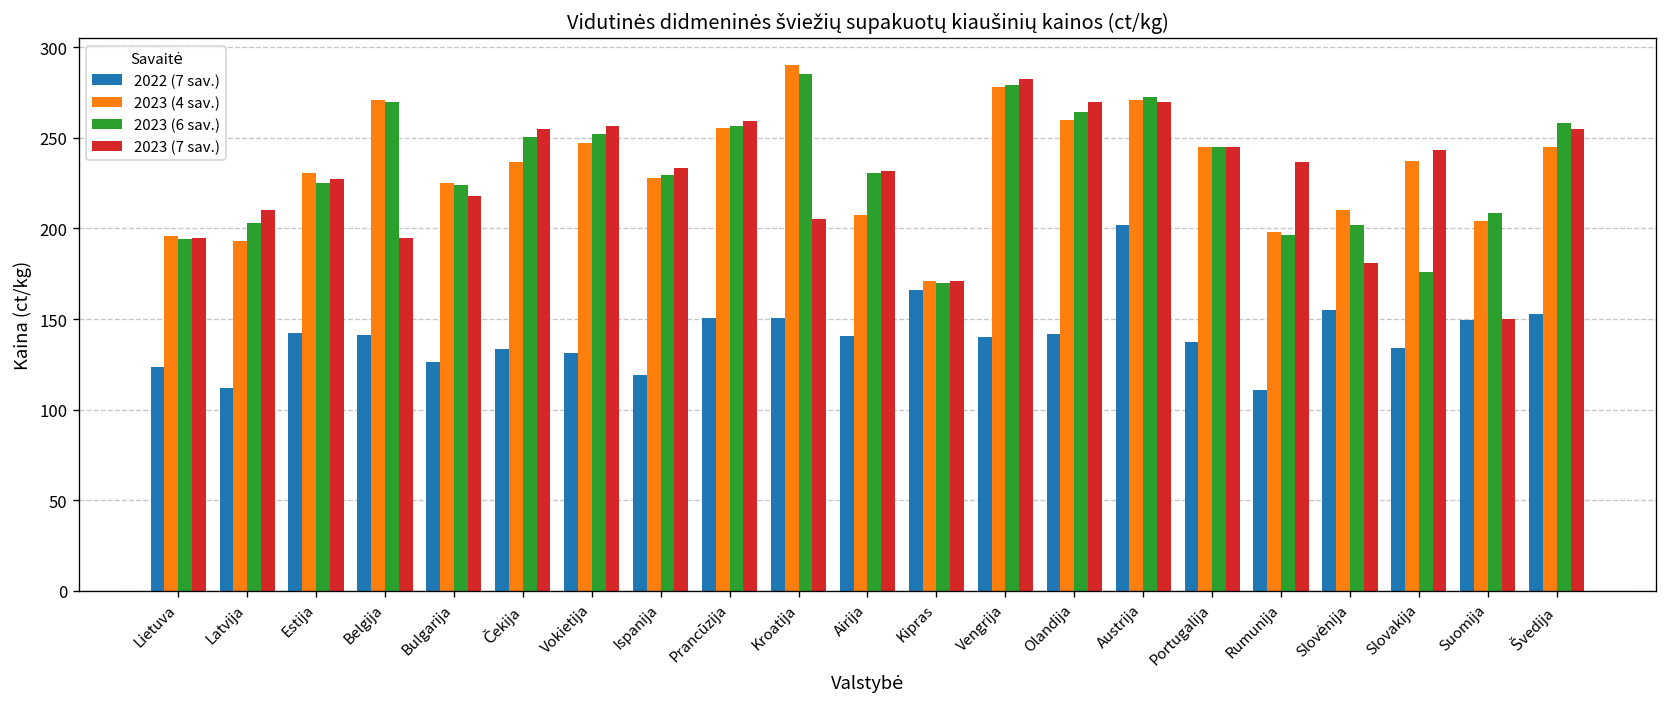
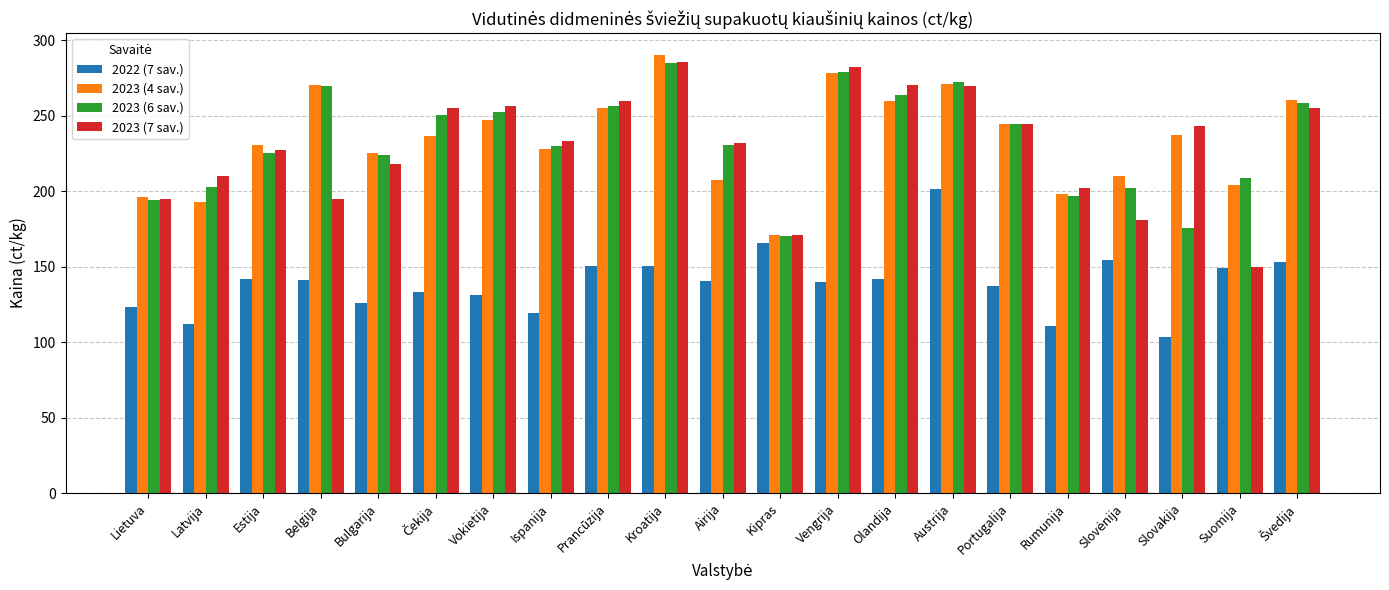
  {
    "2022 (7 sav.)": {
      "Lietuva": 123,
      "Latvija": 112,
      "Estija": 142,
      "Belgija": 141,
      "Bulgarija": 126,
      "Čekija": 133,
      "Vokietija": 131,
      "Ispanija": 119,
      "Prancūzija": 151,
      "Kroatija": 151,
      "Airija": 141,
      "Kipras": 166,
      "Vengrija": 140,
      "Olandija": 142,
      "Austrija": 202,
      "Portugalija": 137,
      "Rumunija": 111,
      "Slovėnija": 155,
-     "Slovakija": 134,
+     "Slovakija": 103,
      "Suomija": 149,
      "Švedija": 153
    },
    "2023 (4 sav.)": {
      "Lietuva": 196,
      "Latvija": 193,
      "Estija": 231,
      "Belgija": 271,
      "Bulgarija": 225,
      "Čekija": 236,
      "Vokietija": 247,
      "Ispanija": 228,
      "Prancūzija": 255,
      "Kroatija": 290,
      "Airija": 207,
      "Kipras": 171,
      "Vengrija": 278,
      "Olandija": 260,
      "Austrija": 271,
      "Portugalija": 245,
      "Rumunija": 198,
      "Slovėnija": 210,
      "Slovakija": 237,
      "Suomija": 204,
-     "Švedija": 245
+     "Švedija": 260
    },
    "2023 (6 sav.)": {
      "Lietuva": 194,
      "Latvija": 203,
      "Estija": 225,
      "Belgija": 270,
      "Bulgarija": 224,
      "Čekija": 250,
      "Vokietija": 252,
      "Ispanija": 230,
      "Prancūzija": 256,
      "Kroatija": 285,
      "Airija": 231,
      "Kipras": 170,
      "Vengrija": 279,
      "Olandija": 264,
      "Austrija": 273,
      "Portugalija": 245,
      "Rumunija": 197,
      "Slovėnija": 202,
      "Slovakija": 176,
      "Suomija": 209,
      "Švedija": 258
    },
    "2023 (7 sav.)": {
      "Lietuva": 195,
      "Latvija": 210,
      "Estija": 228,
      "Belgija": 195,
      "Bulgarija": 218,
      "Čekija": 255,
      "Vokietija": 257,
      "Ispanija": 233,
      "Prancūzija": 259,
-     "Kroatija": 205,
+     "Kroatija": 285,
      "Airija": 232,
      "Kipras": 171,
      "Vengrija": 282,
      "Olandija": 270,
      "Austrija": 270,
      "Portugalija": 245,
-     "Rumunija": 237,
+     "Rumunija": 202,
      "Slovėnija": 181,
      "Slovakija": 243,
      "Suomija": 150,
      "Švedija": 255
    }
  }
